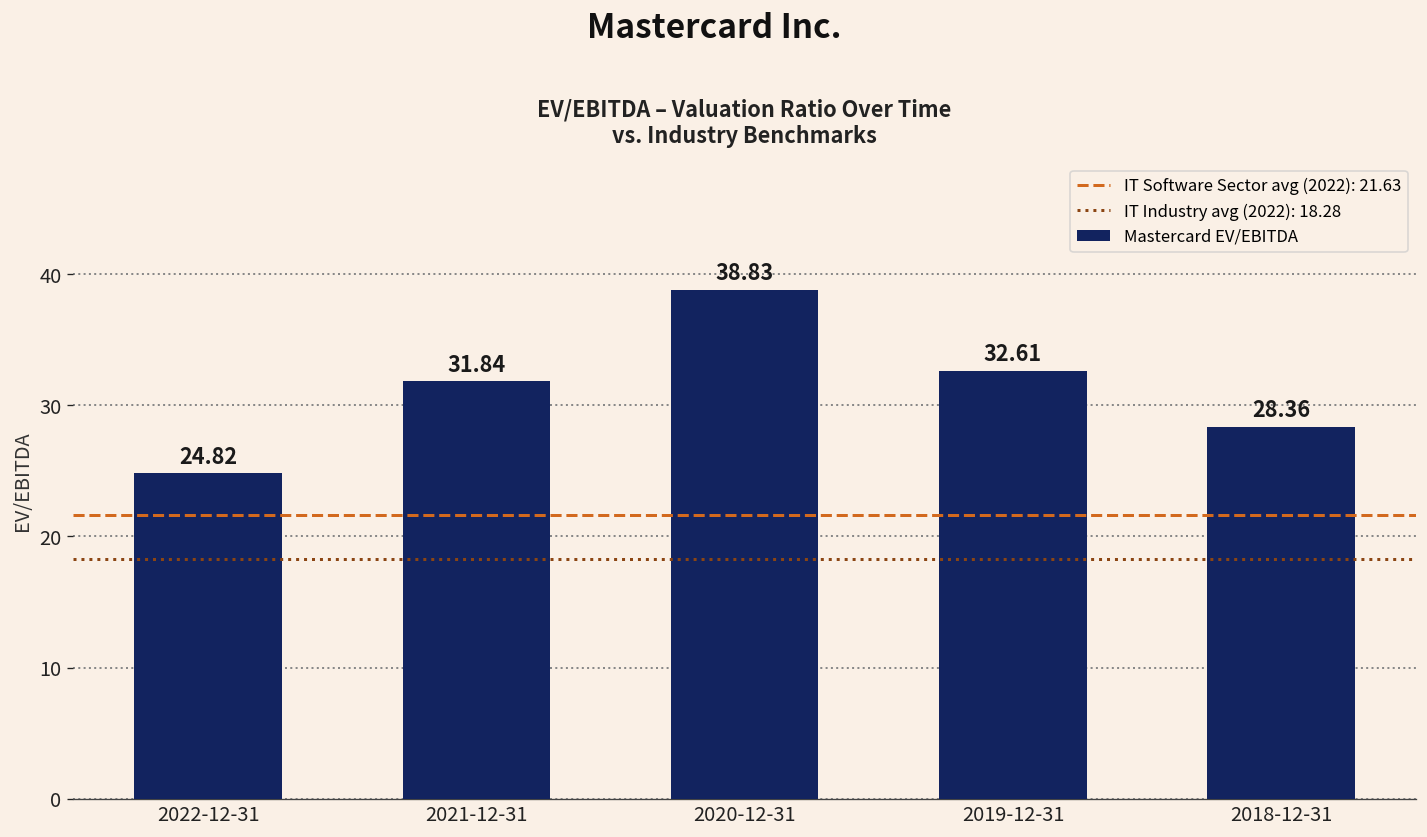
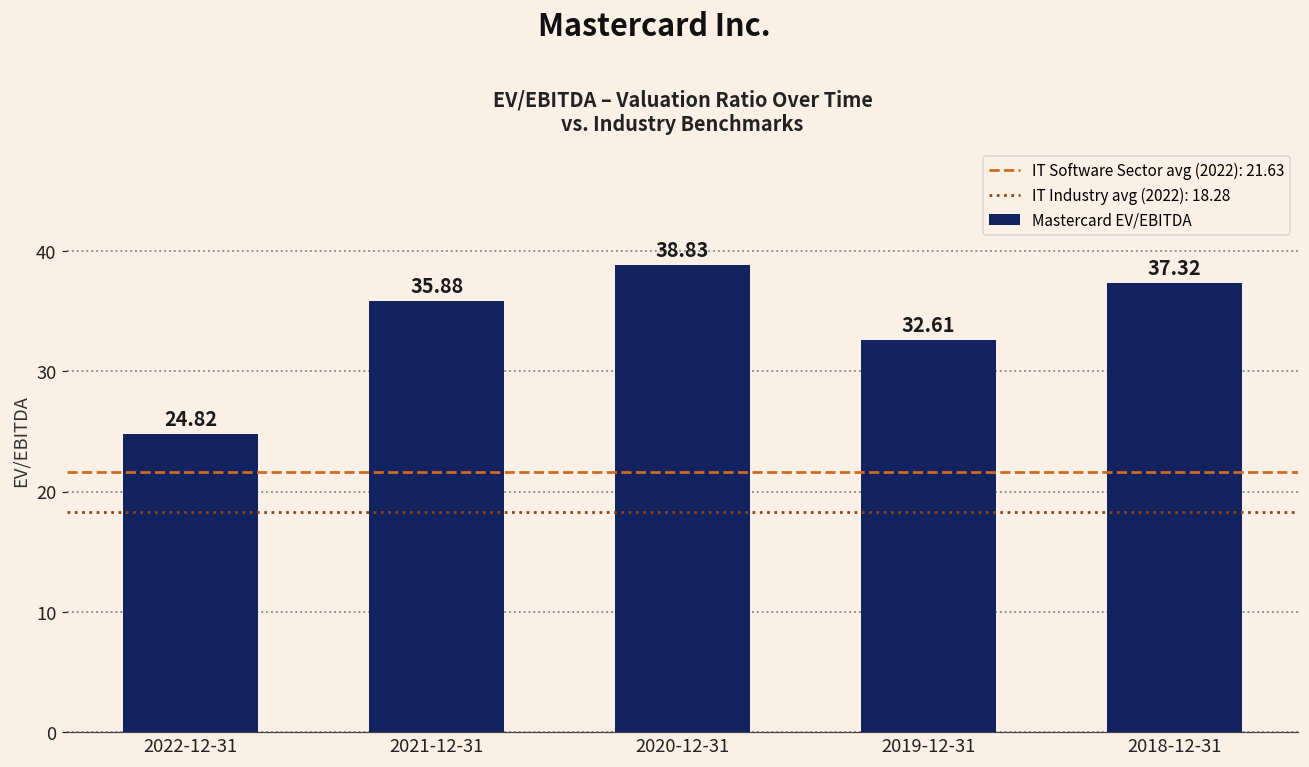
  {
    "2022-12-31": 24.82,
-   "2021-12-31": 31.84,
+   "2021-12-31": 35.88,
    "2020-12-31": 38.83,
    "2019-12-31": 32.61,
-   "2018-12-31": 28.36
+   "2018-12-31": 37.32
  }
